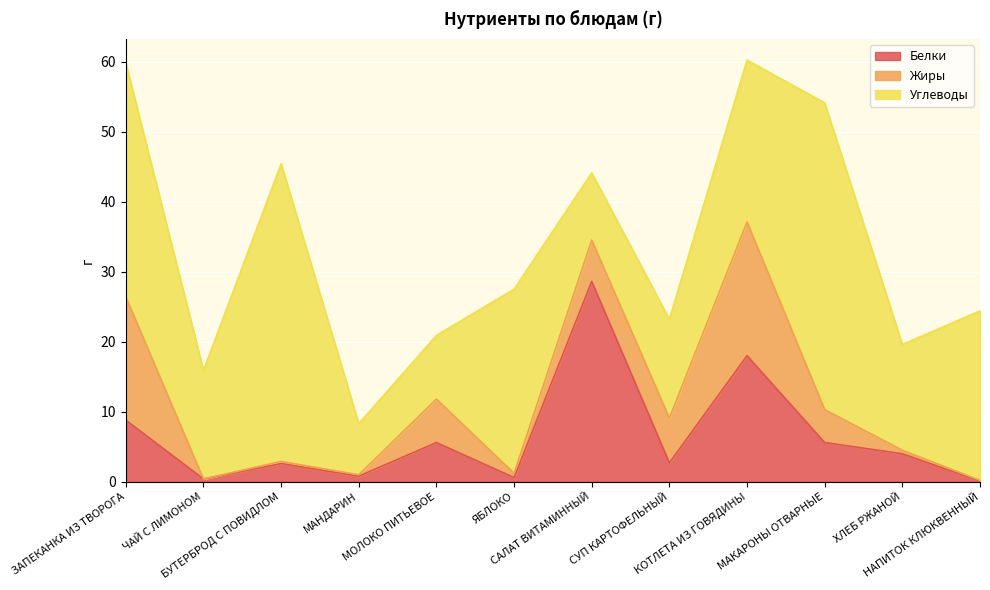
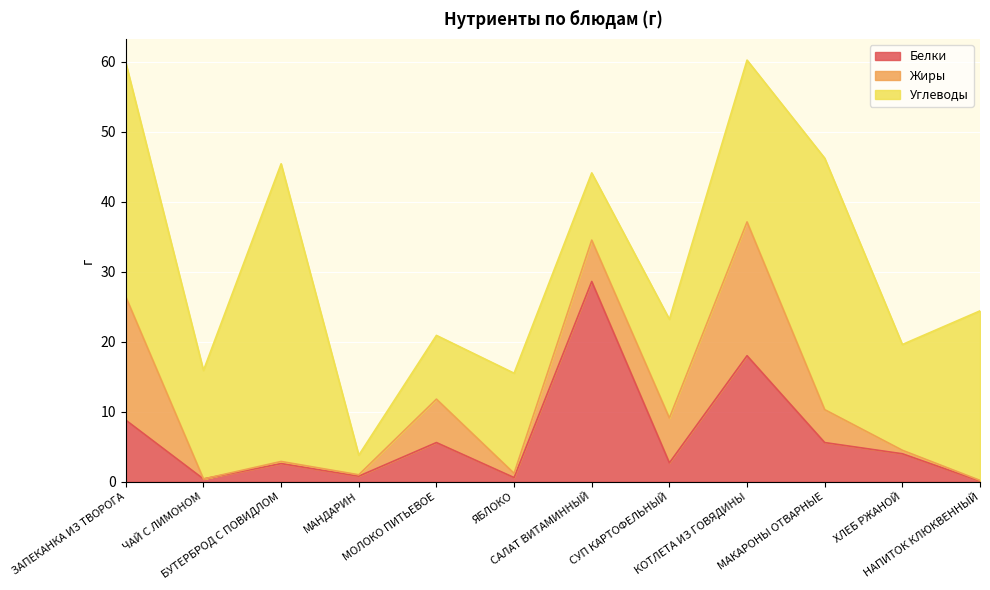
  {
    "Белки": {
      "ЗАПЕКАНКА ИЗ ТВОРОГА": 9,
      "МОЛОКО ПИТЬЕВОЕ": 6,
      "ЯБЛОКО": 1,
      "САЛАТ ВИТАМИННЫЙ": 29,
      "СУП КАРТОФЕЛЬНЫЙ": 3,
      "КОТЛЕТА ИЗ ГОВЯДИНЫ": 18,
      "МАКАРОНЫ ОТВАРНЫЕ": 6,
      "ХЛЕБ РЖАНОЙ": 4
    },
    "Жиры": {
      "ЗАПЕКАНКА ИЗ ТВОРОГА": 18,
      "МОЛОКО ПИТЬЕВОЕ": 6,
      "ЯБЛОКО": 1,
      "САЛАТ ВИТАМИННЫЙ": 6,
      "СУП КАРТОФЕЛЬНЫЙ": 6,
      "КОТЛЕТА ИЗ ГОВЯДИНЫ": 19,
      "МАКАРОНЫ ОТВАРНЫЕ": 5,
      "ХЛЕБ РЖАНОЙ": 1
    },
    "Углеводы": {
      "ЗАПЕКАНКА ИЗ ТВОРОГА": 33,
      "ЧАЙ С ЛИМОНОМ": 16,
      "БУТЕРБРОД С ПОВИДЛОМ": 43,
-     "МАНДАРИН": 7,
+     "МАНДАРИН": 3,
      "МОЛОКО ПИТЬЕВОЕ": 9,
-     "ЯБЛОКО": 26,
+     "ЯБЛОКО": 14,
      "САЛАТ ВИТАМИННЫЙ": 10,
      "СУП КАРТОФЕЛЬНЫЙ": 14,
      "КОТЛЕТА ИЗ ГОВЯДИНЫ": 23,
-     "МАКАРОНЫ ОТВАРНЫЕ": 44,
+     "МАКАРОНЫ ОТВАРНЫЕ": 36,
      "ХЛЕБ РЖАНОЙ": 15,
      "НАПИТОК КЛЮКВЕННЫЙ": 24
    }
  }
